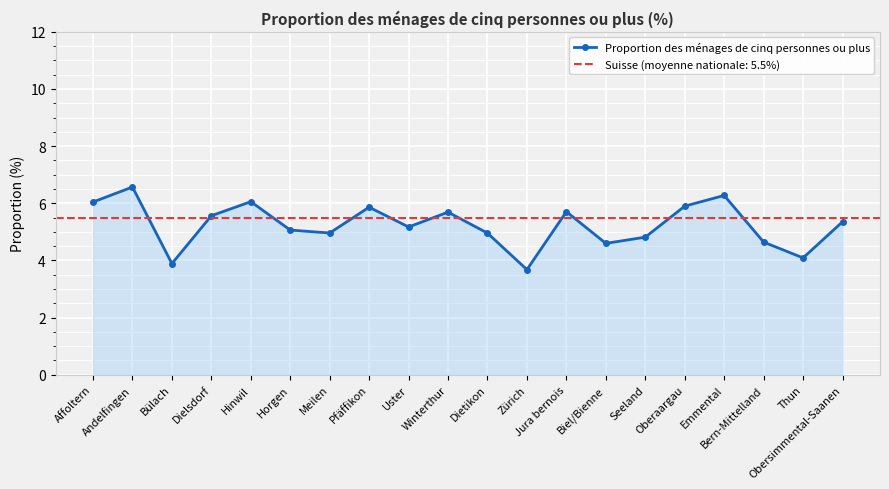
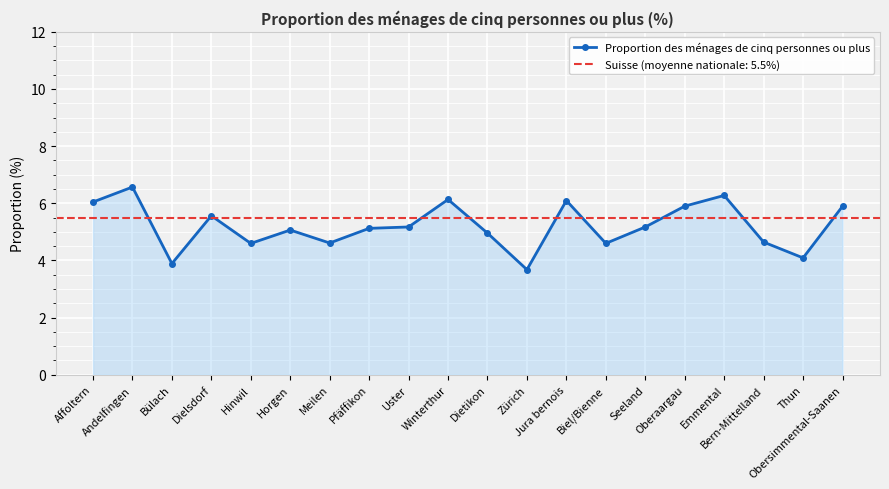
  {
    "Affoltern": 6.0,
    "Andelfingen": 6.6,
    "Bülach": 3.9,
    "Dielsdorf": 5.6,
-   "Hinwil": 6.1,
+   "Hinwil": 4.6,
    "Horgen": 5.1,
-   "Meilen": 5.0,
-   "Pfäffikon": 5.9,
+   "Meilen": 4.6,
+   "Pfäffikon": 5.1,
    "Uster": 5.2,
-   "Winterthur": 5.7,
+   "Winterthur": 6.1,
    "Dietikon": 5.0,
    "Zürich": 3.7,
-   "Jura bernois": 5.7,
+   "Jura bernois": 6.1,
    "Biel/Bienne": 4.6,
-   "Seeland": 4.8,
+   "Seeland": 5.2,
    "Oberaargau": 5.9,
    "Emmental": 6.3,
    "Bern-Mittelland": 4.6,
    "Thun": 4.1,
-   "Obersimmental-Saanen": 5.4
+   "Obersimmental-Saanen": 5.9
  }
